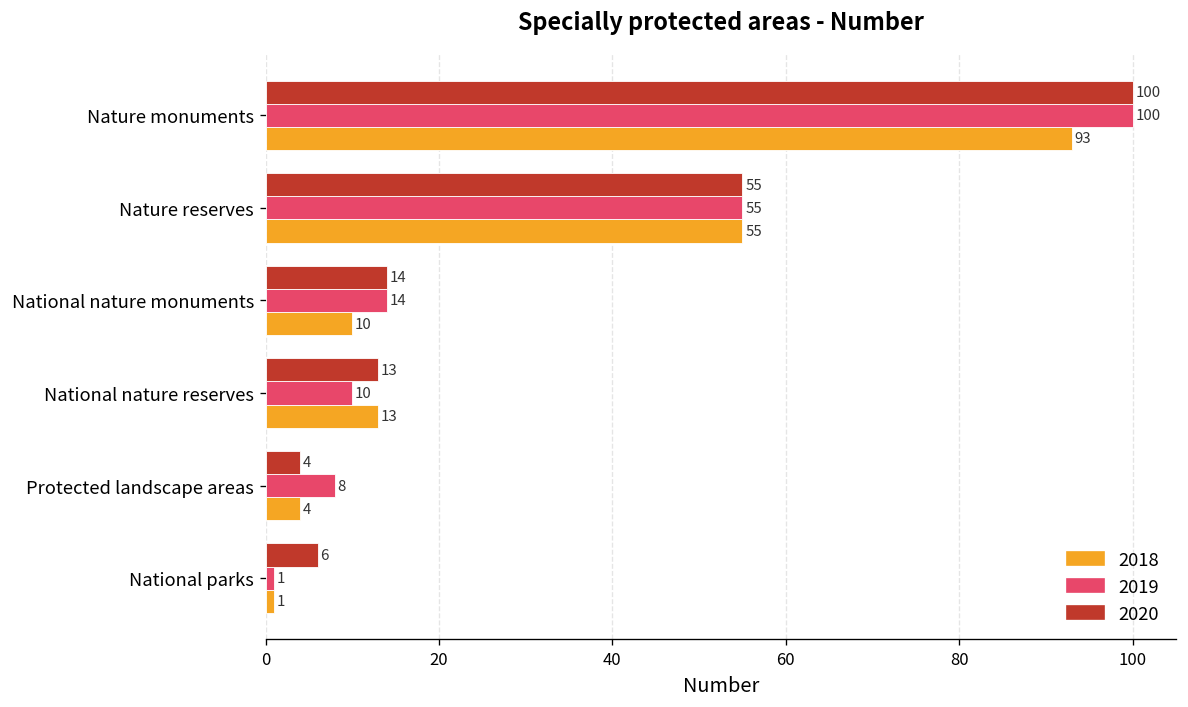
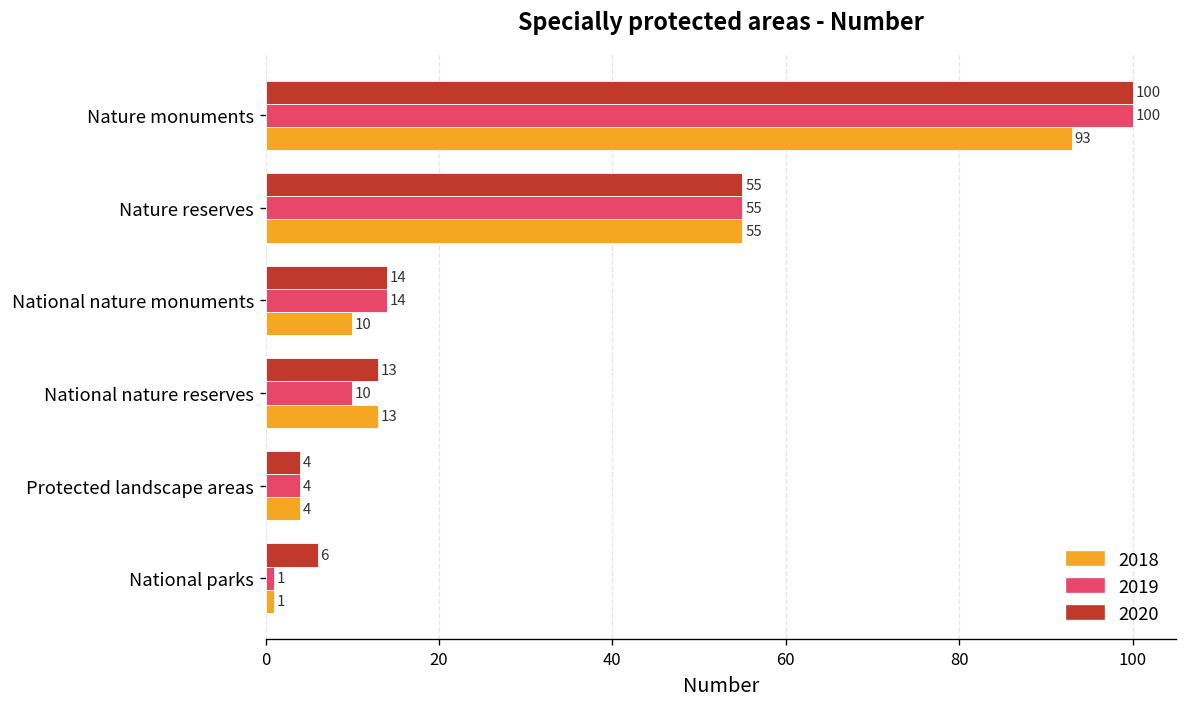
  {
    "2018": {
      "Nature monuments": 93,
      "Nature reserves": 55,
      "National nature monuments": 10,
      "National nature reserves": 13,
      "Protected landscape areas": 4,
      "National parks": 1
    },
    "2019": {
      "Nature monuments": 100,
      "Nature reserves": 55,
      "National nature monuments": 14,
      "National nature reserves": 10,
-     "Protected landscape areas": 8,
+     "Protected landscape areas": 4,
      "National parks": 1
    },
    "2020": {
      "Nature monuments": 100,
      "Nature reserves": 55,
      "National nature monuments": 14,
      "National nature reserves": 13,
      "Protected landscape areas": 4,
      "National parks": 6
    }
  }
